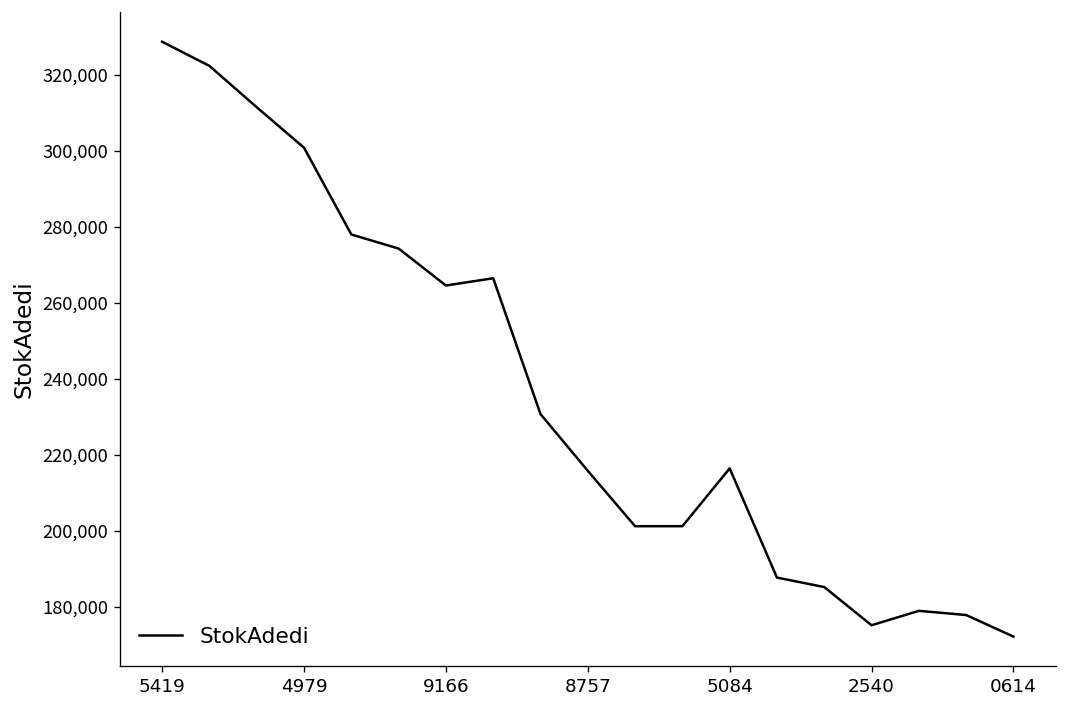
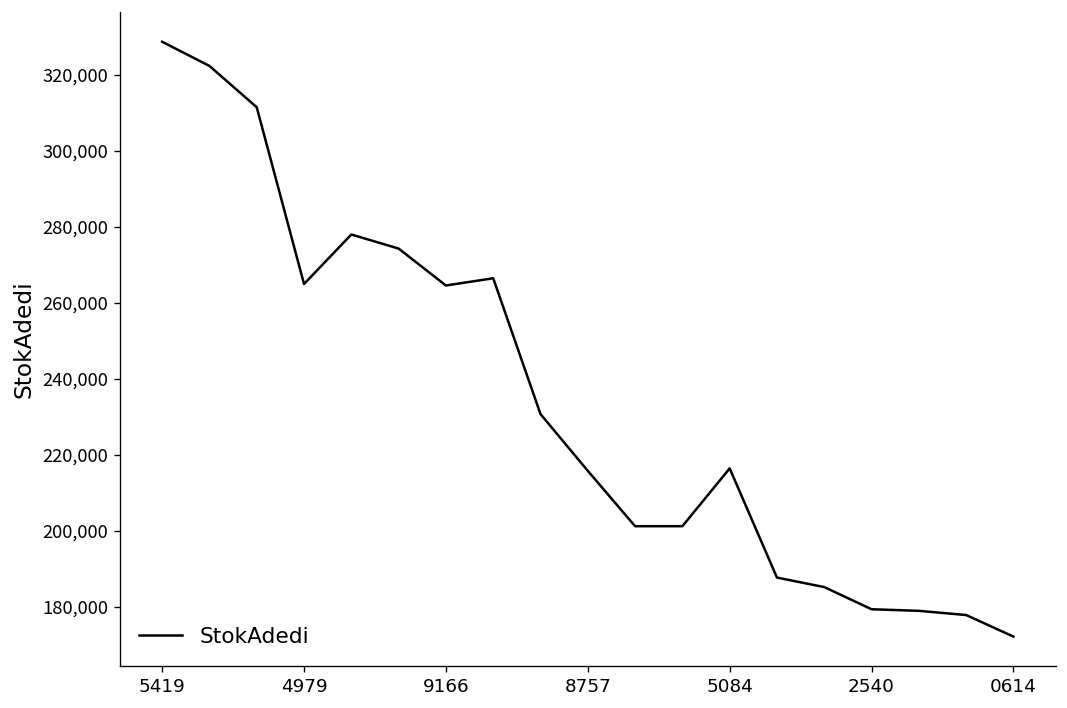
  {
    "5419": "329,000",
-   "4979": "301,000",
+   "4979": "265,000",
    "9166": "265,000",
    "8757": "216,000",
    "5084": "216,000",
-   "2540": "175,000",
+   "2540": "179,000",
    "0614": "172,000"
  }
